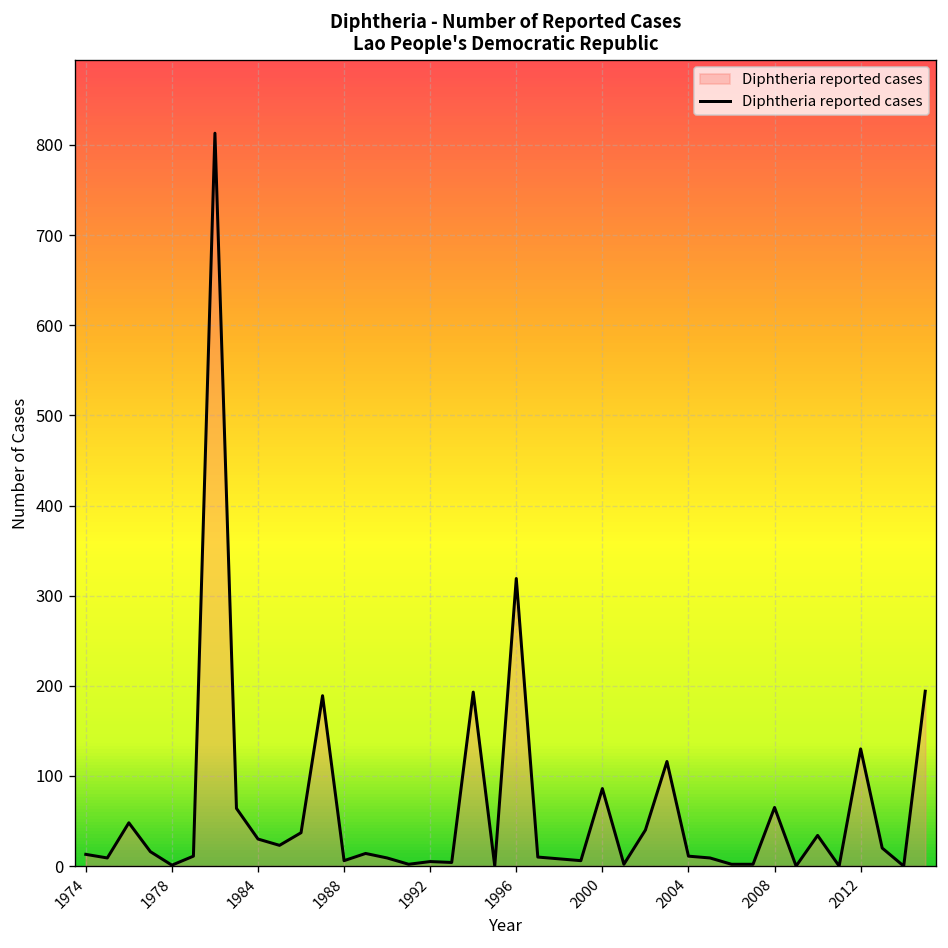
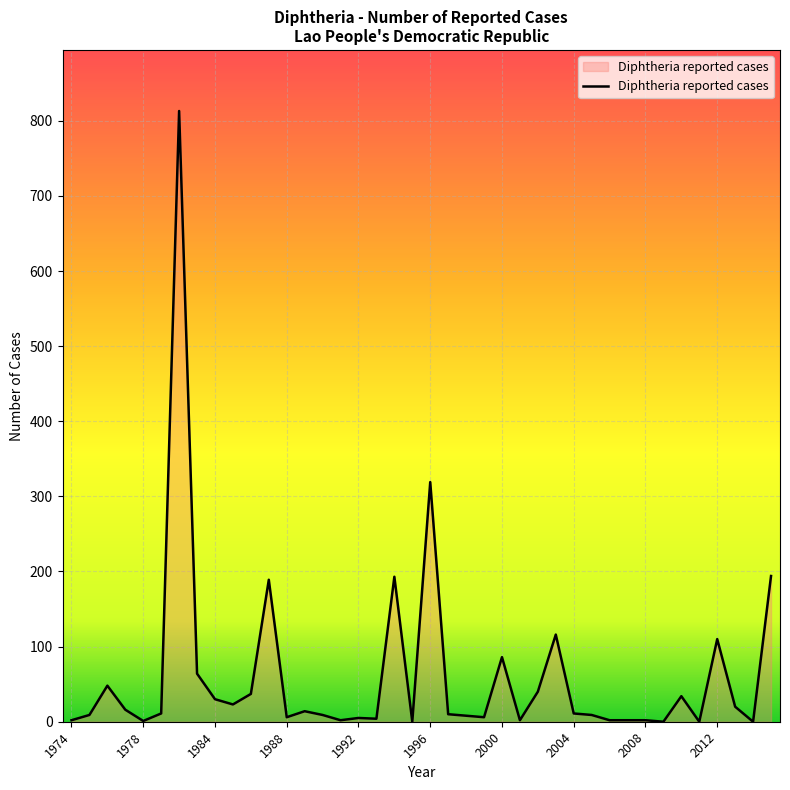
  {
-   "1974": 10,
+   "1974": 0,
    "1978": 0,
    "1984": 30,
    "1988": 10,
    "1992": 10,
    "1996": 320,
    "2000": 90,
    "2004": 10,
-   "2008": 70,
-   "2012": 130
+   "2008": 0,
+   "2012": 110
  }
